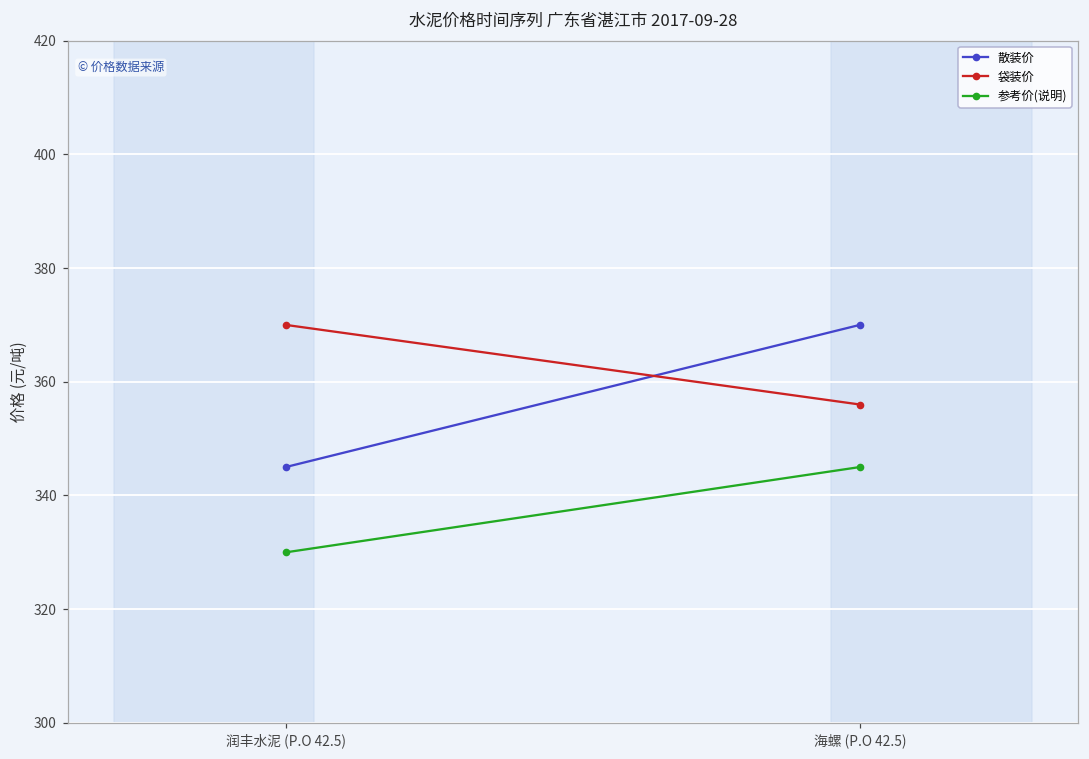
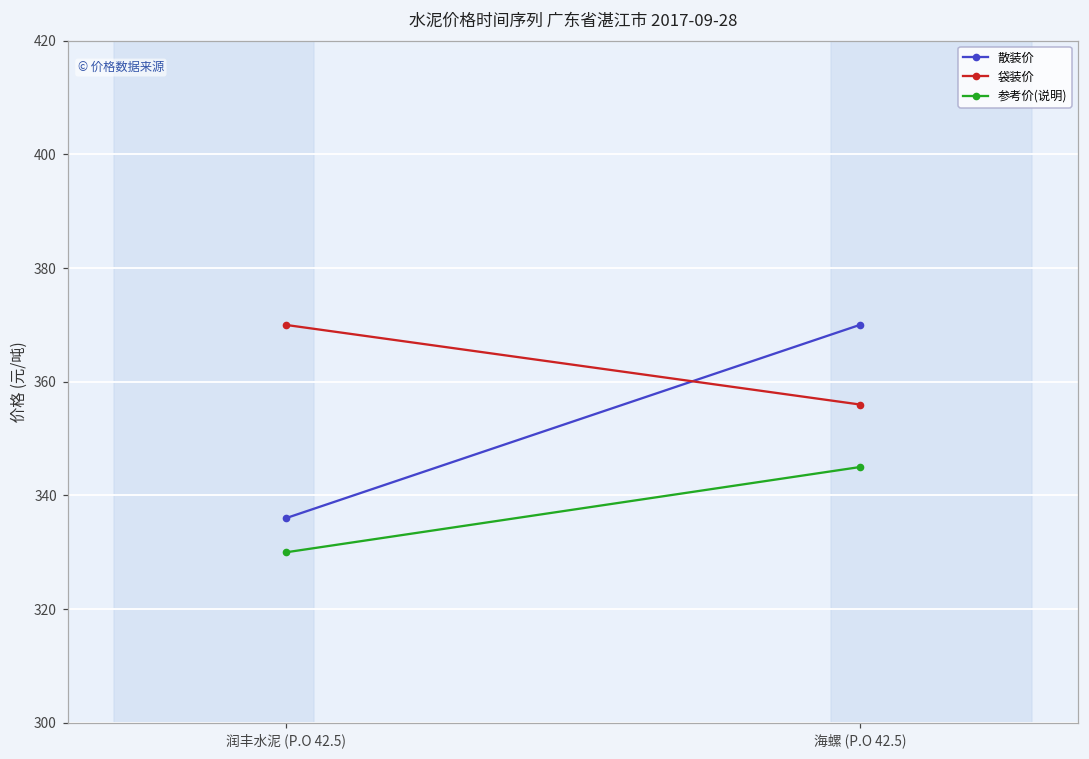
  {
    "散装价": {
-     "润丰水泥 (P.O 42.5)": 345,
+     "润丰水泥 (P.O 42.5)": 336,
      "海螺 (P.O 42.5)": 370
    },
    "袋装价": {
      "润丰水泥 (P.O 42.5)": 370,
      "海螺 (P.O 42.5)": 356
    },
    "参考价(说明)": {
      "润丰水泥 (P.O 42.5)": 330,
      "海螺 (P.O 42.5)": 345
    }
  }
